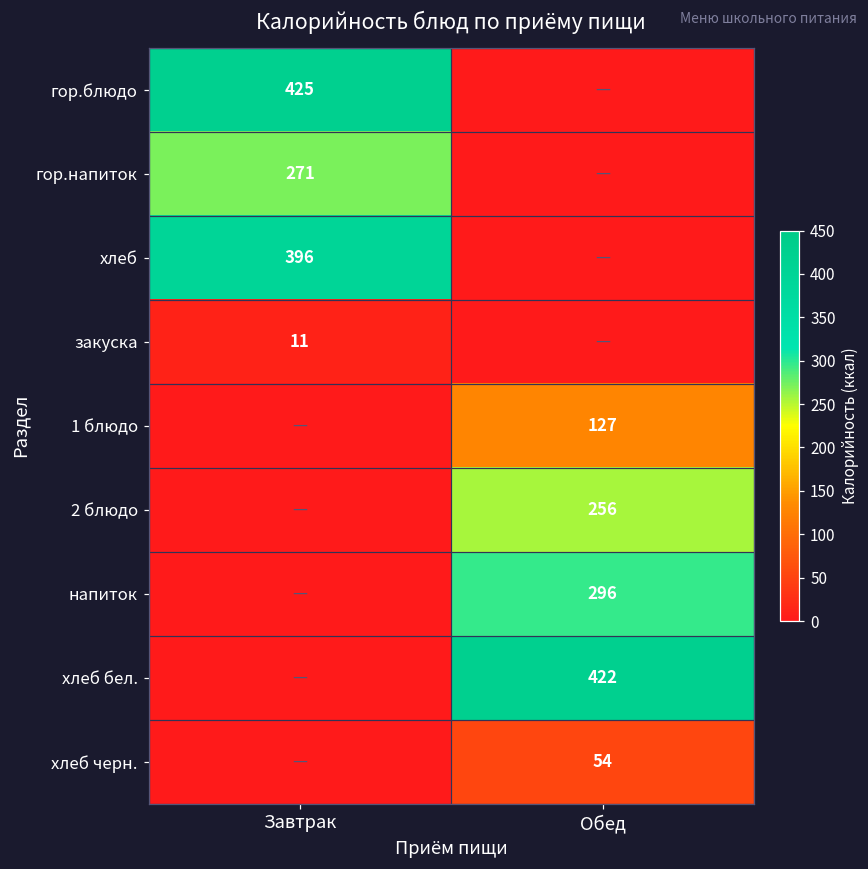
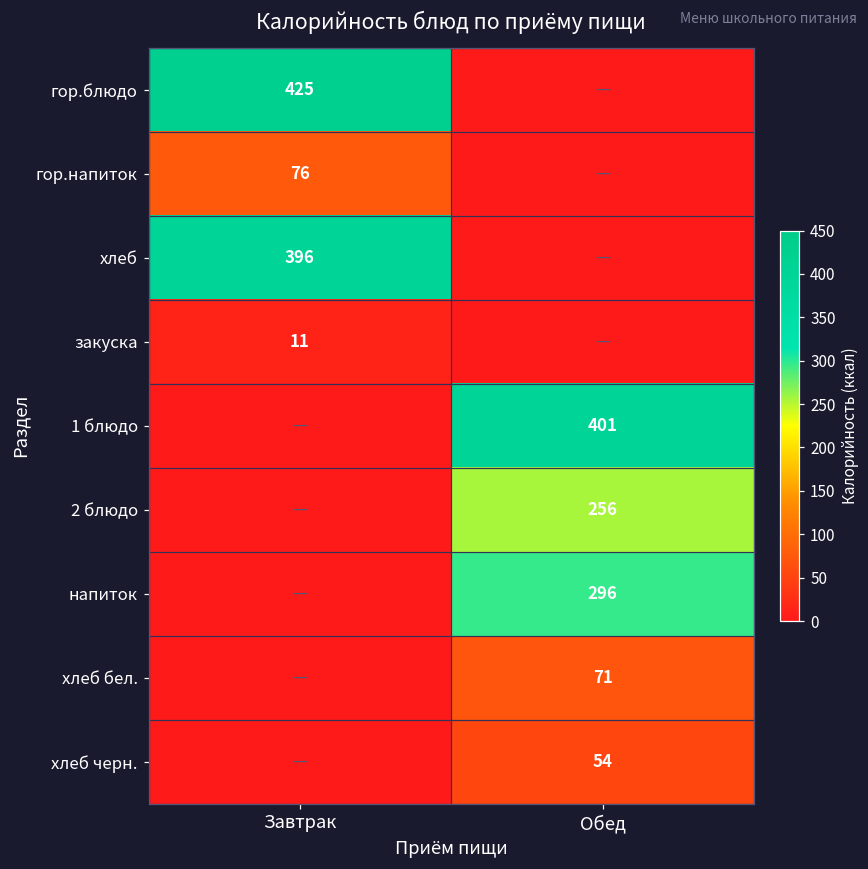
  {
    "гор.блюдо": {
      "Завтрак": 425
    },
    "гор.напиток": {
-     "Завтрак": 271
+     "Завтрак": 76
    },
    "хлеб": {
      "Завтрак": 396
    },
    "закуска": {
      "Завтрак": 11
    },
    "1 блюдо": {
-     "Обед": 127
+     "Обед": 401
    },
    "2 блюдо": {
      "Обед": 256
    },
    "напиток": {
      "Обед": 296
    },
    "хлеб бел.": {
-     "Обед": 422
+     "Обед": 71
    },
    "хлеб черн.": {
      "Обед": 54
    }
  }
